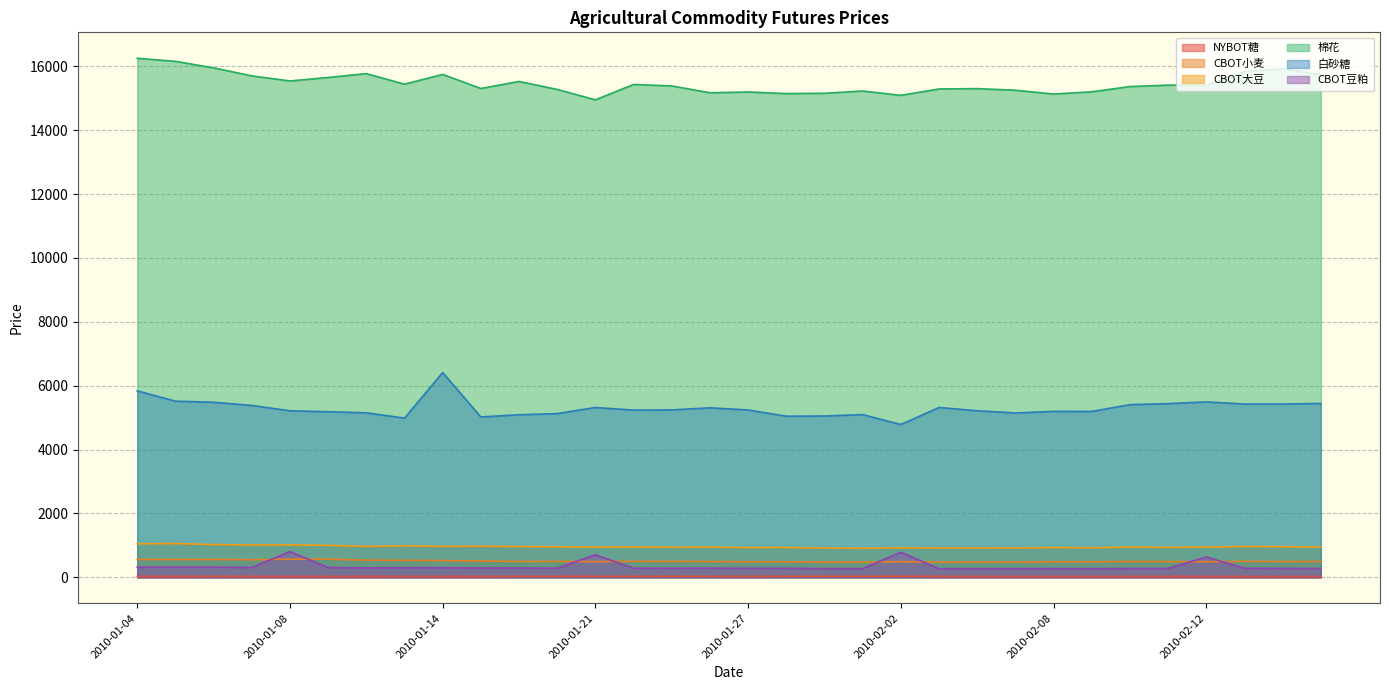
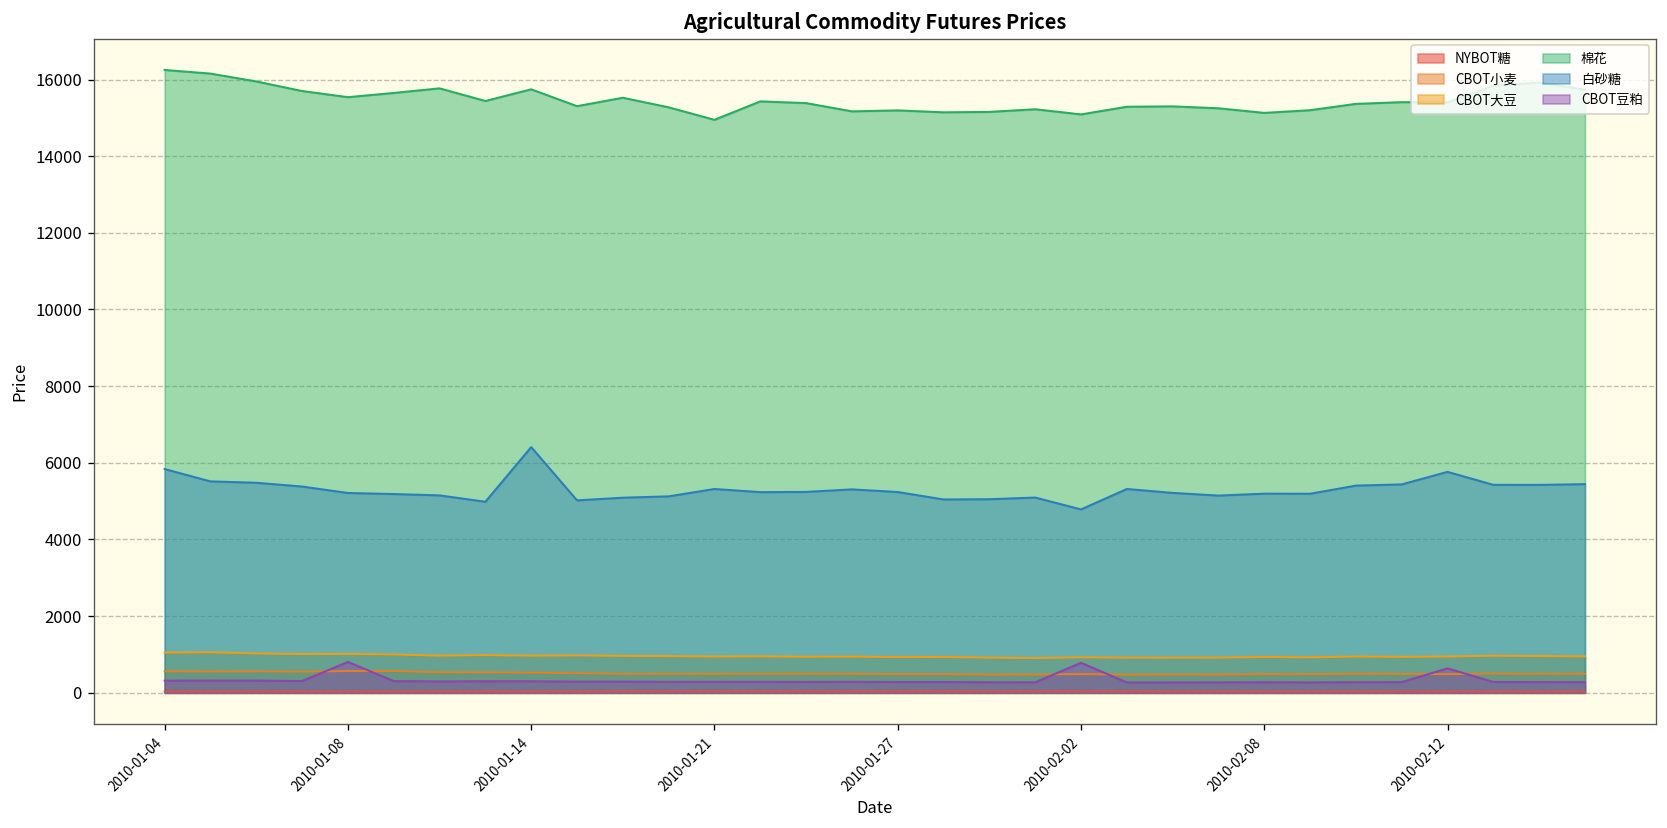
  {
    "棉花": {
      "2010-01-04": 16300,
      "2010-01-08": 15500,
      "2010-01-14": 15700,
      "2010-01-21": 14900,
      "2010-01-27": 15200,
      "2010-02-02": 15100,
      "2010-02-08": 15100
    },
    "白砂糖": {
      "2010-01-04": 5800,
      "2010-01-08": 5200,
      "2010-01-14": 6400,
      "2010-01-21": 5300,
      "2010-01-27": 5200,
      "2010-02-02": 4800,
      "2010-02-08": 5200,
-     "2010-02-12": 5500
+     "2010-02-12": 5800
    },
    "CBOT豆粕": {
      "2010-01-04": 300,
      "2010-01-08": 800,
      "2010-01-14": 300,
-     "2010-01-21": 700,
+     "2010-01-21": 300,
      "2010-01-27": 300,
      "2010-02-02": 800,
      "2010-02-08": 300,
      "2010-02-12": 600
    }
  }
